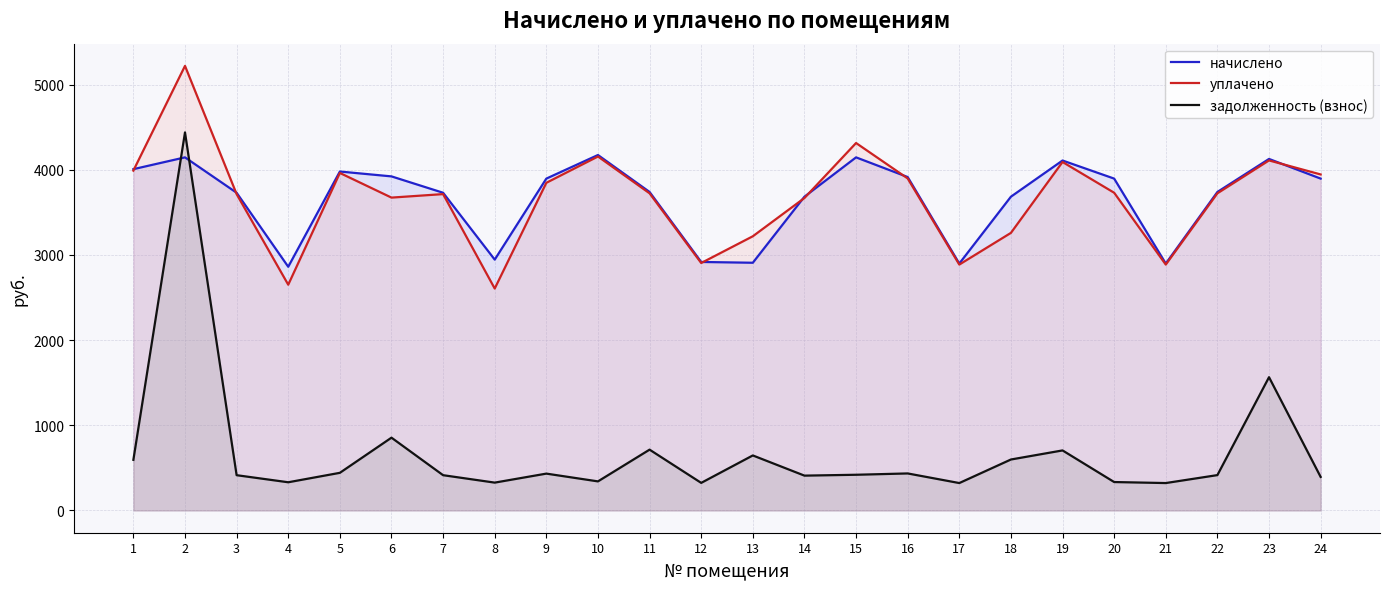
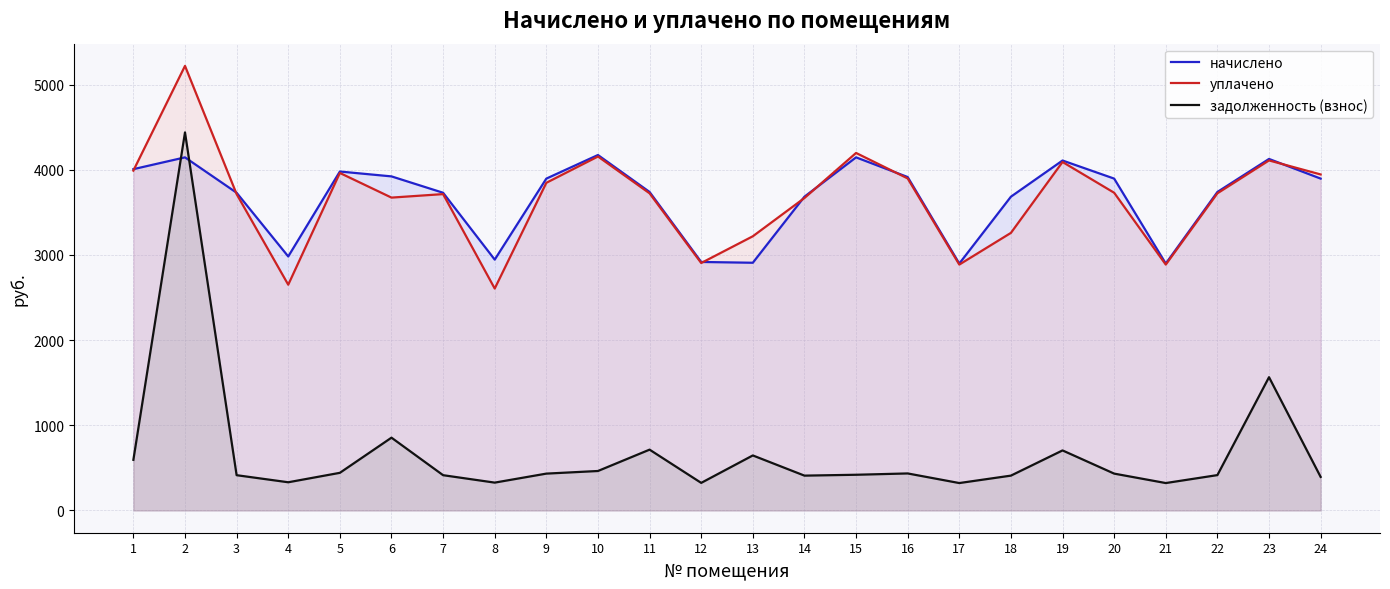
  {
    "начислено": {
      "2": 4100,
-     "4": 2900,
+     "4": 3000,
      "6": 3900,
      "8": 2900,
      "9": 3900,
      "13": 2900,
      "15": 4100,
      "18": 3700,
      "20": 3900,
      "24": 3900
    },
    "уплачено": {
      "2": 5200,
      "4": 2700,
      "6": 3700,
      "8": 2600,
      "9": 3800,
      "13": 3200,
-     "15": 4300,
+     "15": 4200,
      "18": 3300,
      "20": 3700,
      "24": 3900
    },
    "задолженность (взнос)": {
      "1": 600,
      "2": 4400,
      "3": 400,
      "4": 300,
      "5": 400,
      "6": 900,
      "7": 400,
      "8": 300,
      "9": 400,
-     "10": 300,
+     "10": 500,
      "11": 700,
      "12": 300,
      "13": 600,
      "14": 400,
      "15": 400,
      "16": 400,
      "17": 300,
-     "18": 600,
+     "18": 400,
      "19": 700,
-     "20": 300,
+     "20": 400,
      "21": 300,
      "22": 400,
      "23": 1600,
      "24": 400
    }
  }
